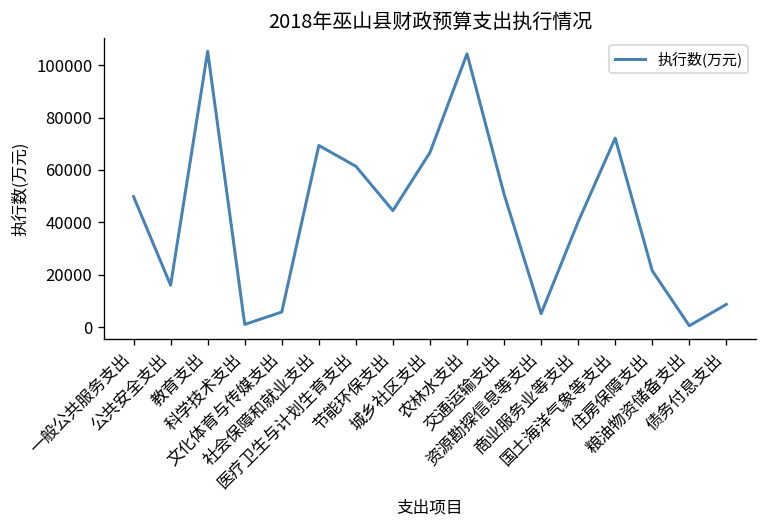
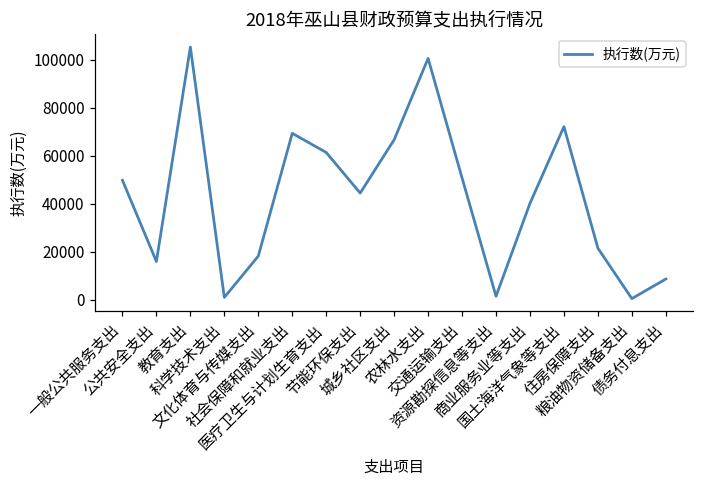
  {
    "一般公共服务支出": 50000,
    "公共安全支出": 16000,
    "教育支出": 105000,
    "科学技术支出": 1000,
-   "文化体育与传媒支出": 6000,
+   "文化体育与传媒支出": 18000,
    "社会保障和就业支出": 69000,
    "医疗卫生与计划生育支出": 61000,
    "节能环保支出": 44000,
    "城乡社区支出": 67000,
-   "农林水支出": 104000,
+   "农林水支出": 101000,
    "交通运输支出": 51000,
-   "资源勘探信息等支出": 5000,
+   "资源勘探信息等支出": 1000,
    "商业服务业等支出": 40000,
    "国土海洋气象等支出": 72000,
    "住房保障支出": 22000,
    "粮油物资储备支出": 1000,
    "债务付息支出": 9000
  }
